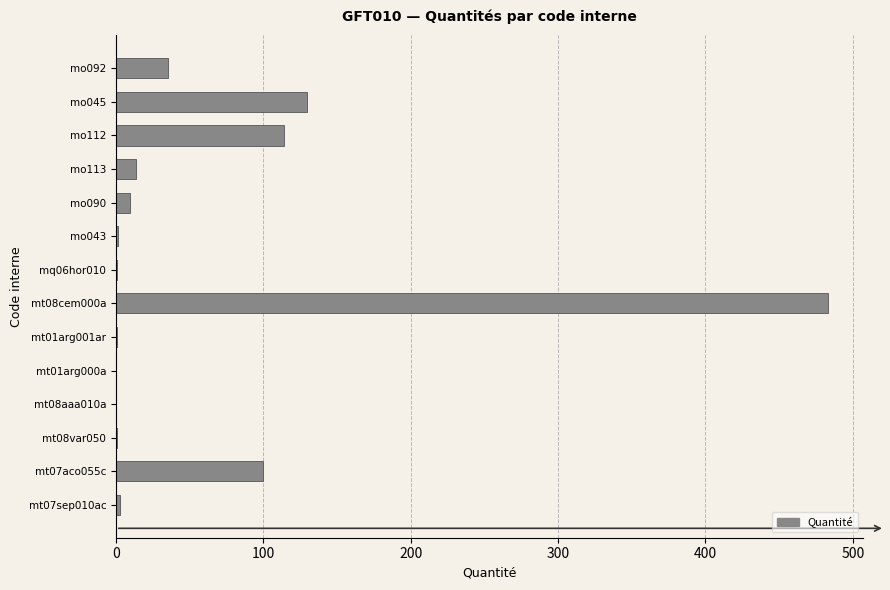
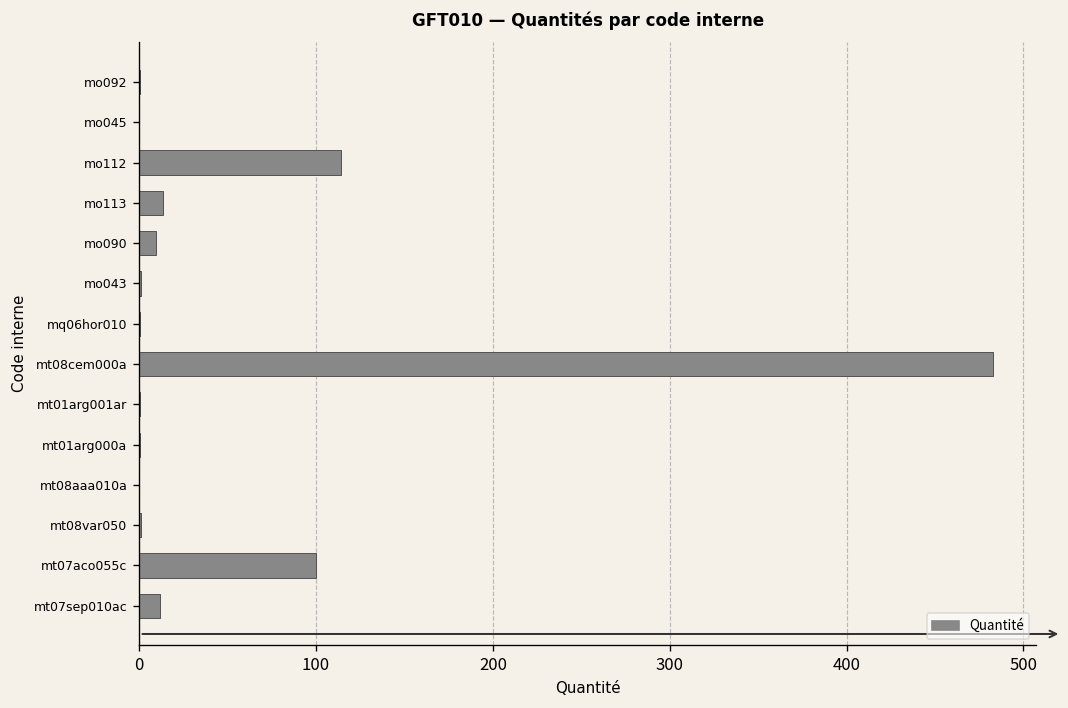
  {
-   "mo092": 35,
-   "mo045": 130,
+   "mo092": 0,
+   "mo045": 0,
    "mo112": 114,
    "mo113": 13,
    "mo090": 9,
    "mt08cem000a": 483,
    "mt07aco055c": 100,
-   "mt07sep010ac": 3
+   "mt07sep010ac": 12
  }
